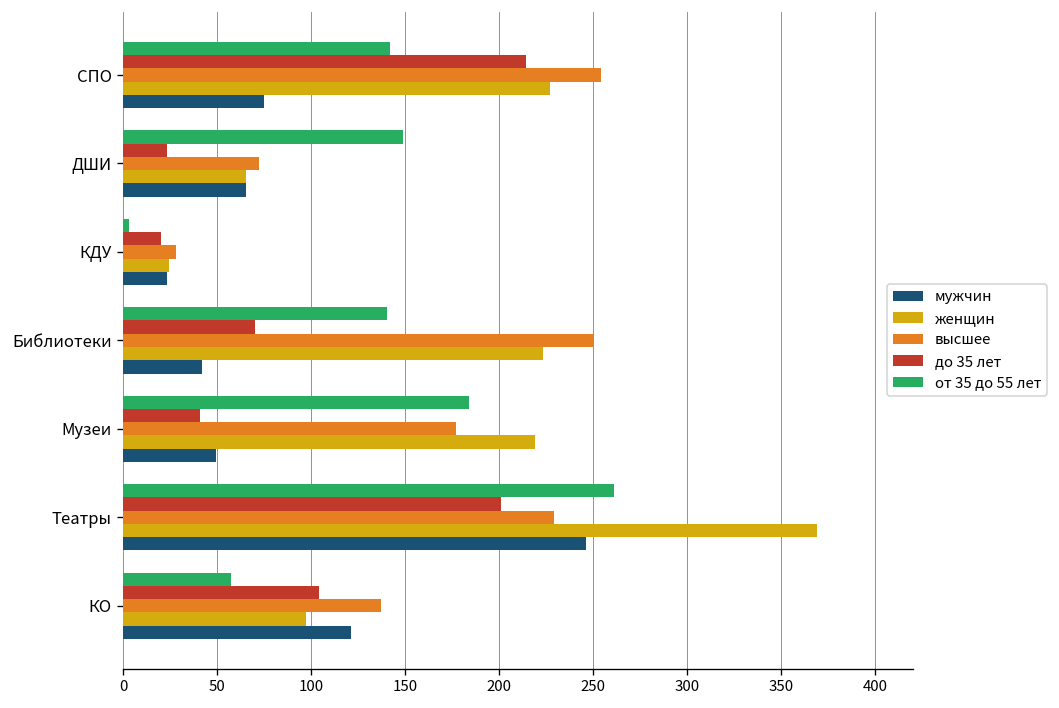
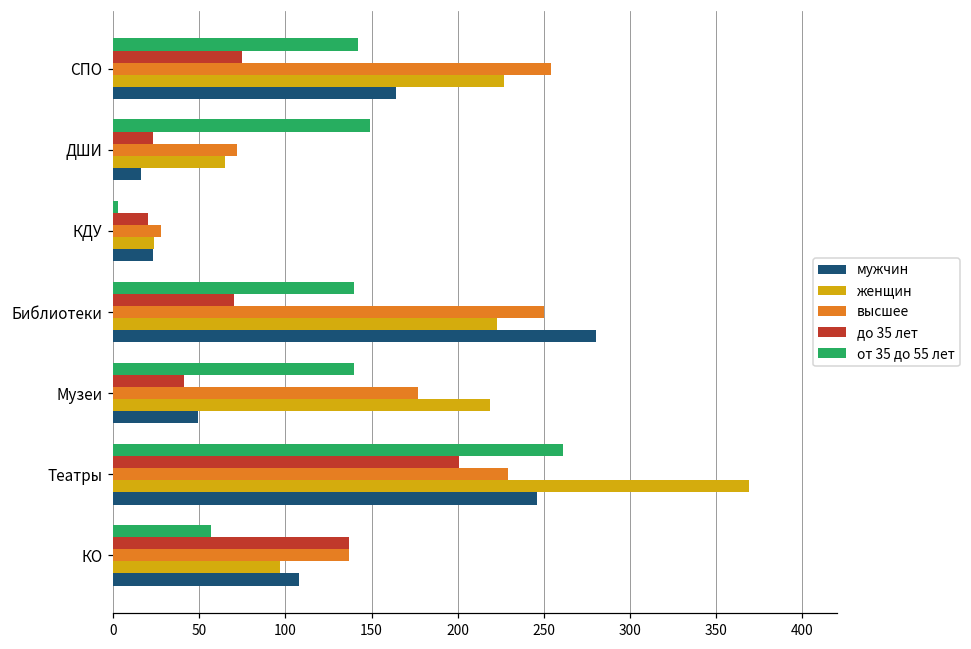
  {
    "мужчин": {
-     "СПО": 75,
-     "ДШИ": 65,
+     "СПО": 164,
+     "ДШИ": 16,
      "КДУ": 23,
-     "Библиотеки": 42,
+     "Библиотеки": 280,
      "Музеи": 49,
      "Театры": 246,
-     "КО": 121
+     "КО": 108
    },
    "до 35 лет": {
-     "СПО": 214,
+     "СПО": 75,
      "ДШИ": 23,
      "КДУ": 20,
      "Библиотеки": 70,
      "Музеи": 41,
      "Театры": 201,
-     "КО": 104
+     "КО": 137
    },
    "от 35 до 55 лет": {
      "СПО": 142,
      "ДШИ": 149,
      "КДУ": 3,
      "Библиотеки": 140,
-     "Музеи": 184,
+     "Музеи": 140,
      "Театры": 261,
      "КО": 57
    }
  }
